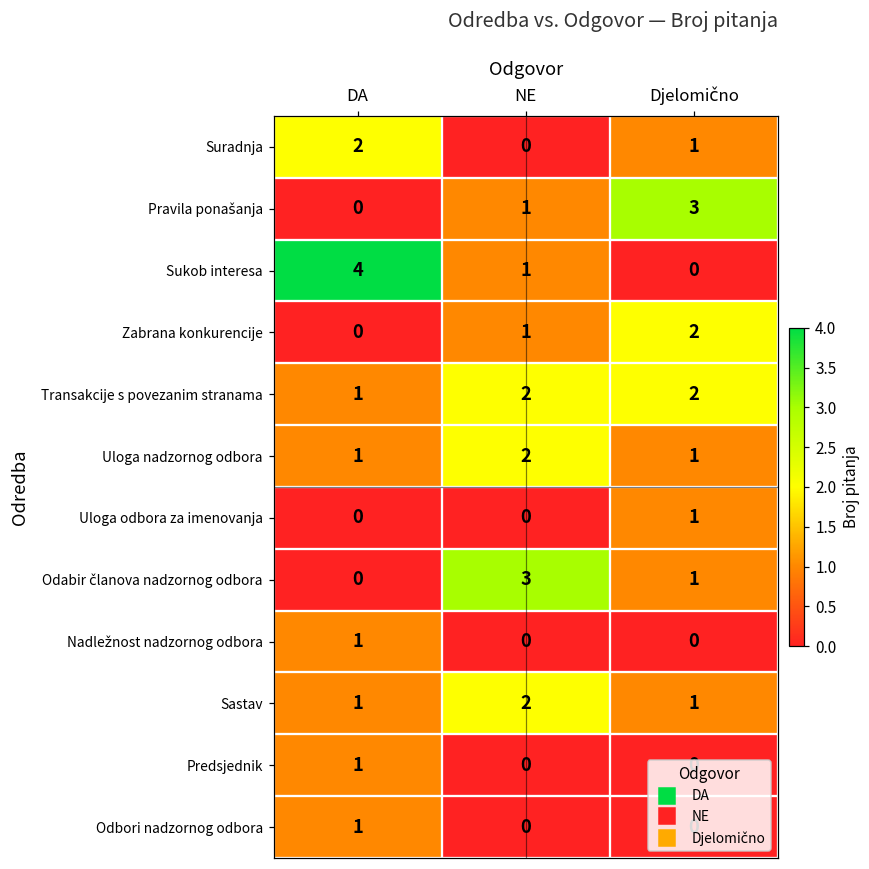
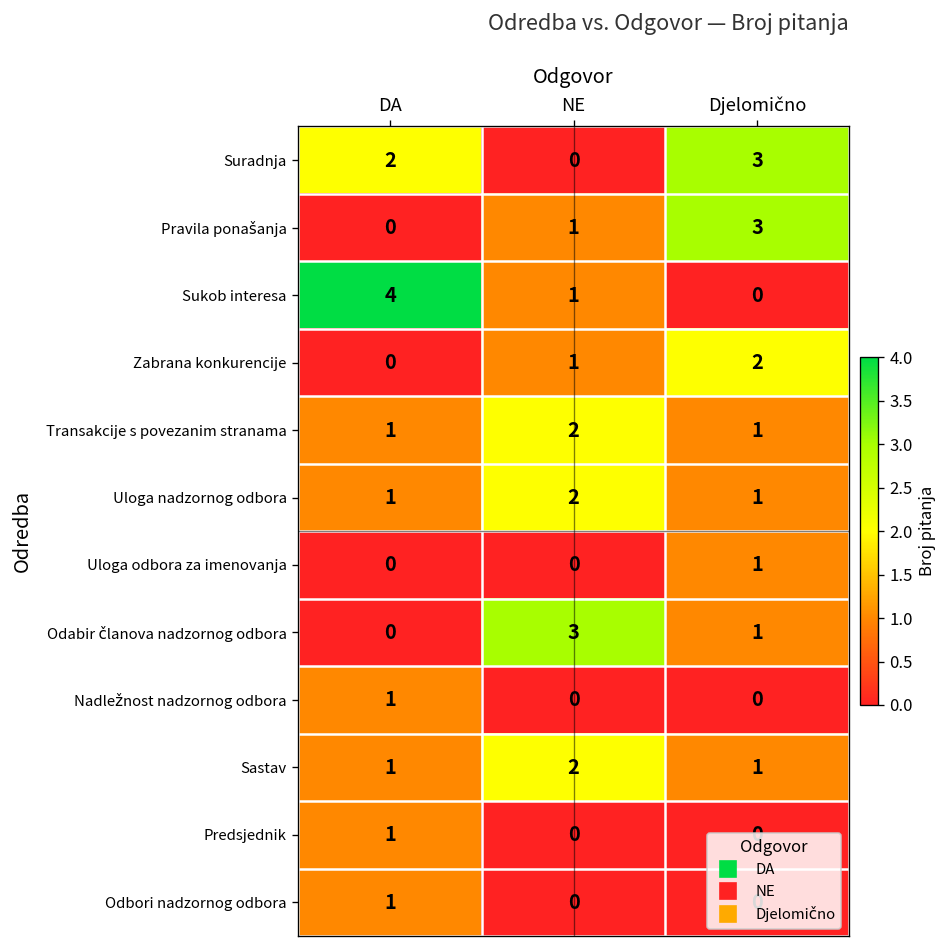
  {
    "Suradnja": {
      "DA": 2,
      "NE": 0,
-     "Djelomično": 1
+     "Djelomično": 3
    },
    "Pravila ponašanja": {
      "DA": 0,
      "NE": 1,
      "Djelomično": 3
    },
    "Sukob interesa": {
      "DA": 4,
      "NE": 1,
      "Djelomično": 0
    },
    "Zabrana konkurencije": {
      "DA": 0,
      "NE": 1,
      "Djelomično": 2
    },
    "Transakcije s povezanim stranama": {
      "DA": 1,
      "NE": 2,
-     "Djelomično": 2
+     "Djelomično": 1
    },
    "Uloga nadzornog odbora": {
      "DA": 1,
      "NE": 2,
      "Djelomično": 1
    },
    "Uloga odbora za imenovanja": {
      "DA": 0,
      "NE": 0,
      "Djelomično": 1
    },
    "Odabir članova nadzornog odbora": {
      "DA": 0,
      "NE": 3,
      "Djelomično": 1
    },
    "Nadležnost nadzornog odbora": {
      "DA": 1,
      "NE": 0,
      "Djelomično": 0
    },
    "Sastav": {
      "DA": 1,
      "NE": 2,
      "Djelomično": 1
    },
    "Predsjednik": {
      "DA": 1,
      "NE": 0
    },
    "Odbori nadzornog odbora": {
      "DA": 1,
      "NE": 0
    }
  }
